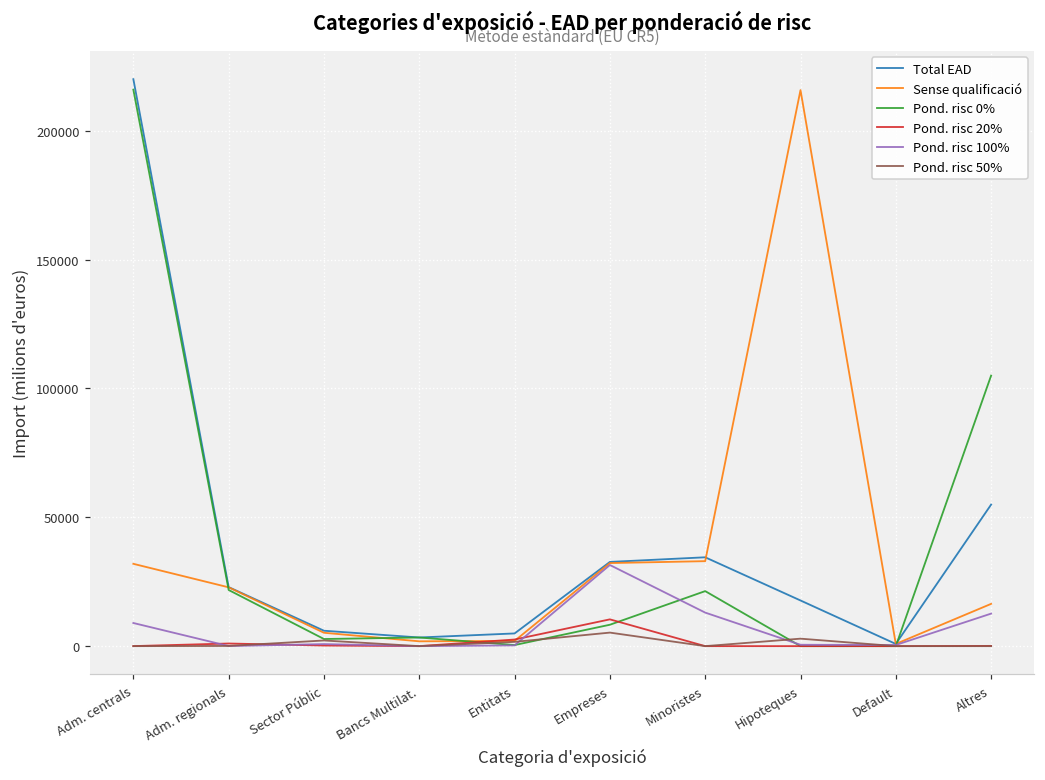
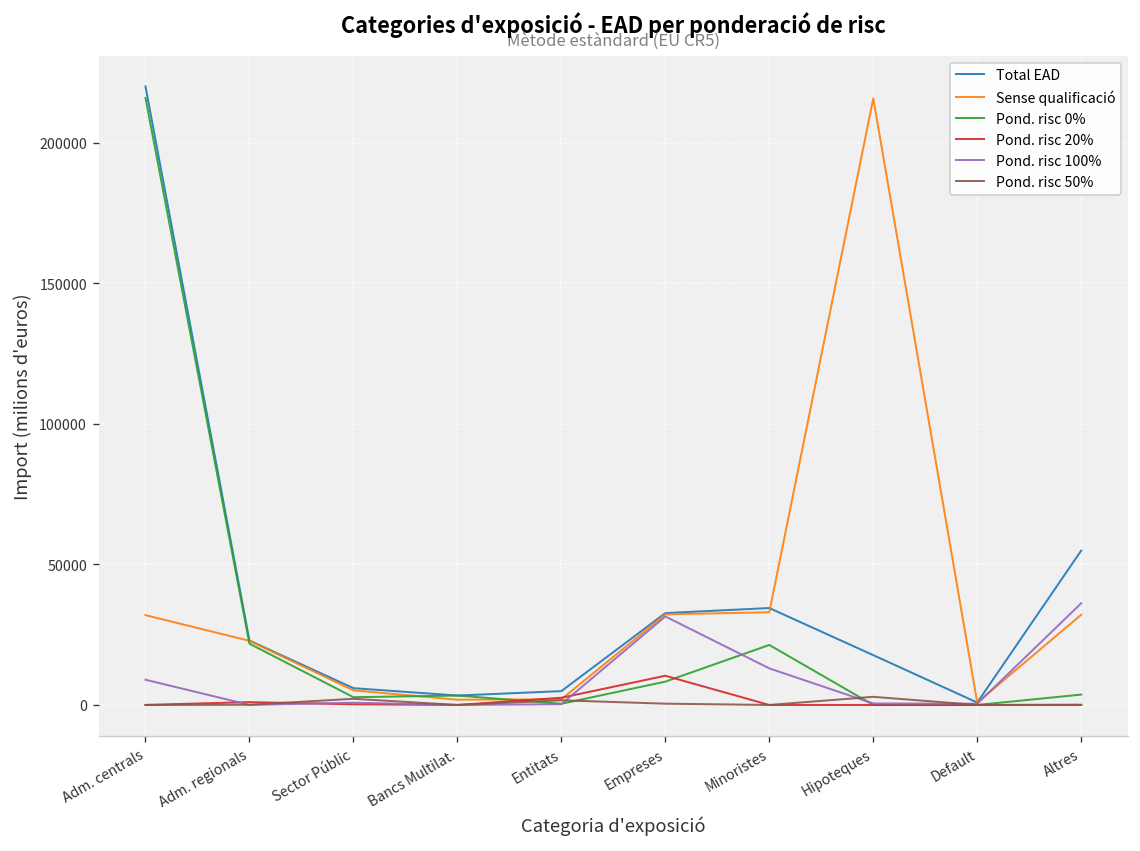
  {
    "Total EAD": {
      "Adm. centrals": 220000,
      "Entitats": 5000,
      "Minoristes": 34000,
      "Hipoteques": 18000,
      "Altres": 55000
    },
    "Sense qualificació": {
      "Adm. centrals": 32000,
      "Bancs Multilat.": 2000,
      "Minoristes": 33000,
      "Hipoteques": 216000,
-     "Altres": 16000
+     "Altres": 32000
    },
    "Pond. risc 0%": {
      "Adm. centrals": 216000,
      "Empreses": 8000,
      "Minoristes": 21000,
-     "Altres": 105000
+     "Altres": 4000
    },
    "Pond. risc 20%": {
      "Empreses": 10000
    },
    "Pond. risc 100%": {
      "Adm. centrals": 9000,
      "Minoristes": 13000,
-     "Altres": 13000
+     "Altres": 36000
    },
    "Pond. risc 50%": {
-     "Empreses": 5000,
+     "Empreses": 0,
      "Hipoteques": 3000
    }
  }
